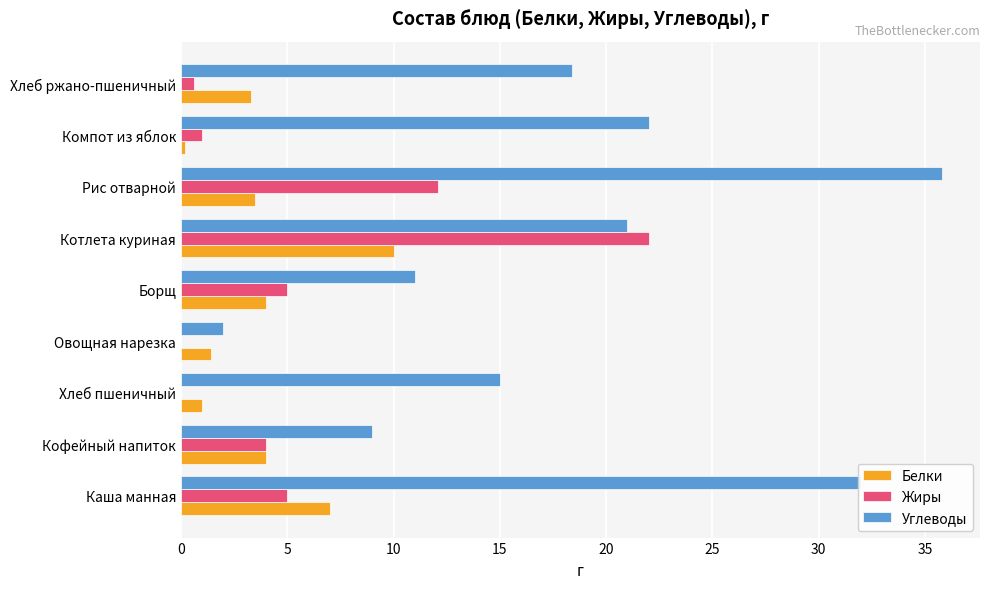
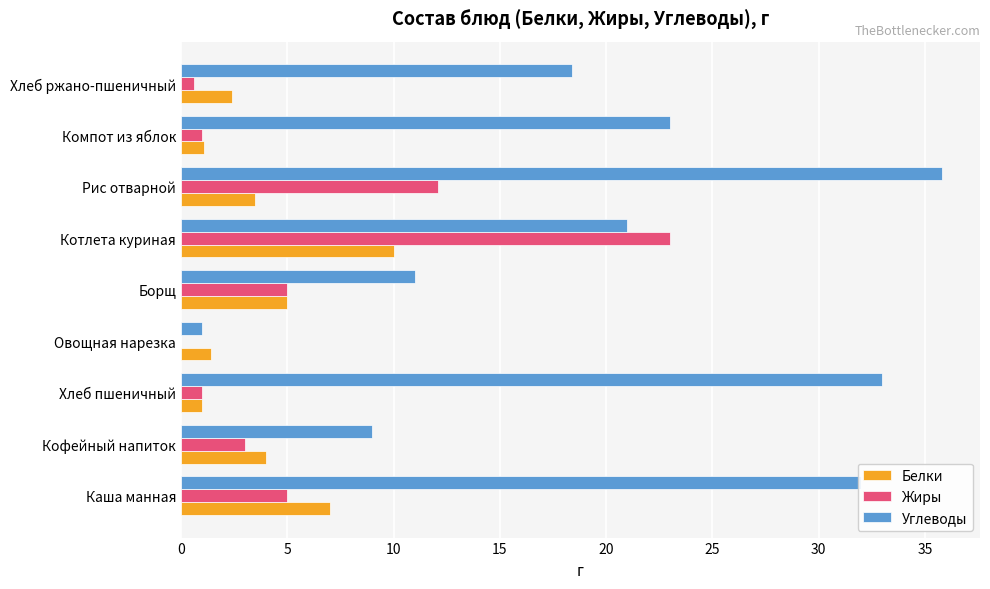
  {
    "Белки": {
-     "Хлеб ржано-пшеничный": 3.3,
-     "Компот из яблок": 0.2,
+     "Хлеб ржано-пшеничный": 2.4,
+     "Компот из яблок": 1.1,
      "Рис отварной": 3.5,
      "Котлета куриная": 10.0,
-     "Борщ": 4,
+     "Борщ": 5,
      "Овощная нарезка": 1.4,
      "Хлеб пшеничный": 1.0,
      "Кофейный напиток": 4.0,
      "Каша манная": 7.0
    },
    "Жиры": {
      "Хлеб ржано-пшеничный": 0.6,
      "Компот из яблок": 1,
      "Рис отварной": 12,
-     "Котлета куриная": 22,
+     "Котлета куриная": 23,
      "Борщ": 5,
      "Овощная нарезка": 0,
-     "Хлеб пшеничный": 0,
-     "Кофейный напиток": 4,
+     "Хлеб пшеничный": 1,
+     "Кофейный напиток": 3,
      "Каша манная": 5
    },
    "Углеводы": {
      "Хлеб ржано-пшеничный": 18.4,
-     "Компот из яблок": 22,
+     "Компот из яблок": 23,
      "Рис отварной": 35.8,
      "Котлета куриная": 21,
      "Борщ": 11,
-     "Овощная нарезка": 2,
-     "Хлеб пшеничный": 15,
+     "Овощная нарезка": 1,
+     "Хлеб пшеничный": 33,
      "Кофейный напиток": 9
    }
  }
